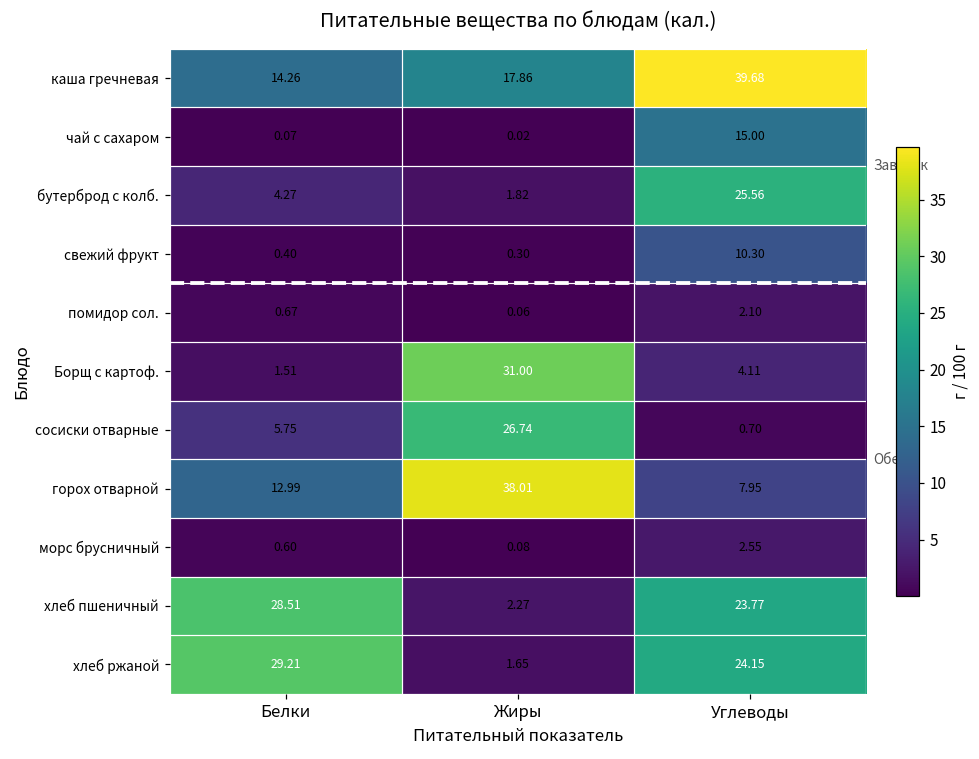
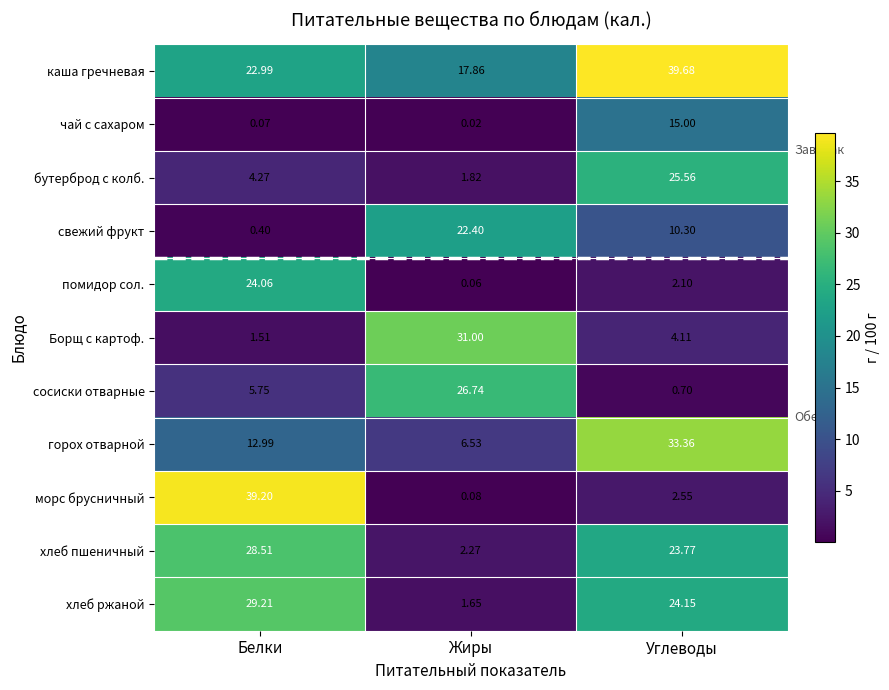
  {
    "каша гречневая": {
-     "Белки": 14.26,
+     "Белки": 22.99,
      "Жиры": 17.86,
      "Углеводы": 39.68
    },
    "чай с сахаром": {
      "Белки": 0.07,
      "Жиры": 0.02,
      "Углеводы": 15.00
    },
    "бутерброд с колб.": {
      "Белки": 4.27,
      "Жиры": 1.82,
      "Углеводы": 25.56
    },
    "свежий фрукт": {
      "Белки": 0.40,
-     "Жиры": 0.30,
+     "Жиры": 22.40,
      "Углеводы": 10.30
    },
    "помидор сол.": {
-     "Белки": 0.67,
+     "Белки": 24.06,
      "Жиры": 0.06,
      "Углеводы": 2.10
    },
    "Борщ с картоф.": {
      "Белки": 1.51,
      "Жиры": 31.00,
      "Углеводы": 4.11
    },
    "сосиски отварные": {
      "Белки": 5.75,
      "Жиры": 26.74,
      "Углеводы": 0.70
    },
    "горох отварной": {
      "Белки": 12.99,
-     "Жиры": 38.01,
-     "Углеводы": 7.95
+     "Жиры": 6.53,
+     "Углеводы": 33.36
    },
    "морс брусничный": {
-     "Белки": 0.60,
+     "Белки": 39.20,
      "Жиры": 0.08,
      "Углеводы": 2.55
    },
    "хлеб пшеничный": {
      "Белки": 28.51,
      "Жиры": 2.27,
      "Углеводы": 23.77
    },
    "хлеб ржаной": {
      "Белки": 29.21,
      "Жиры": 1.65,
      "Углеводы": 24.15
    }
  }
